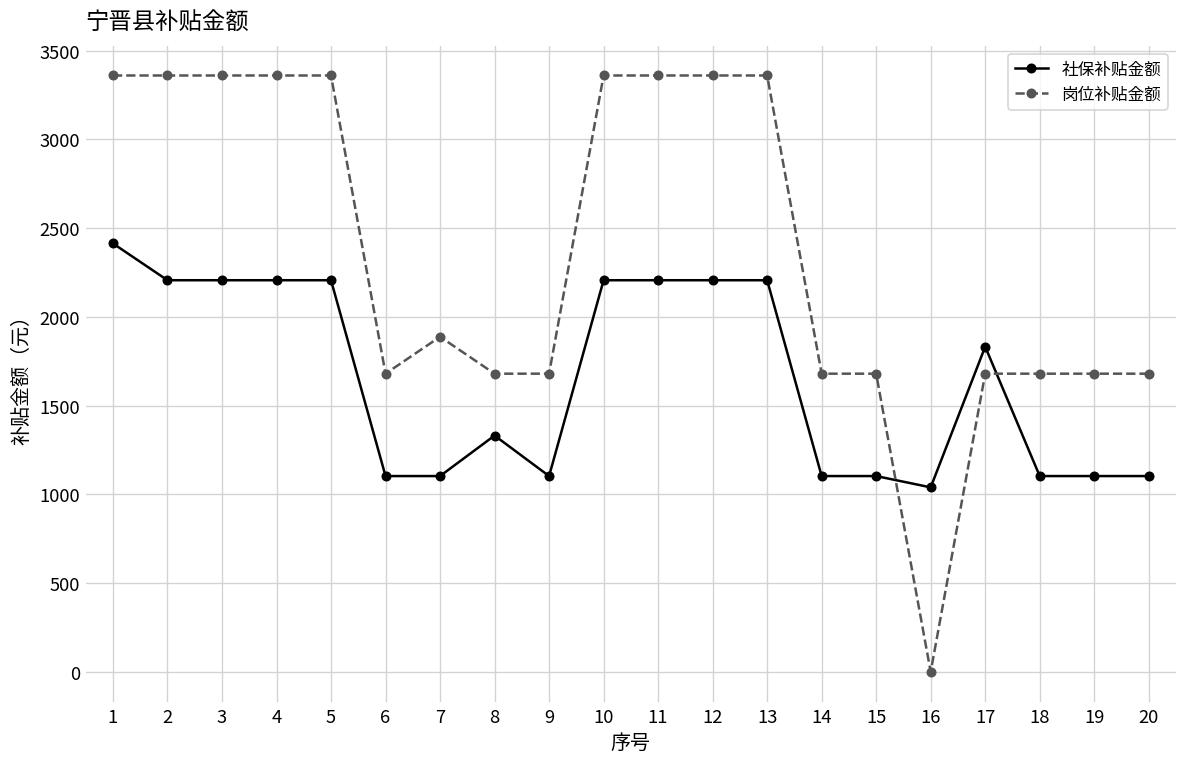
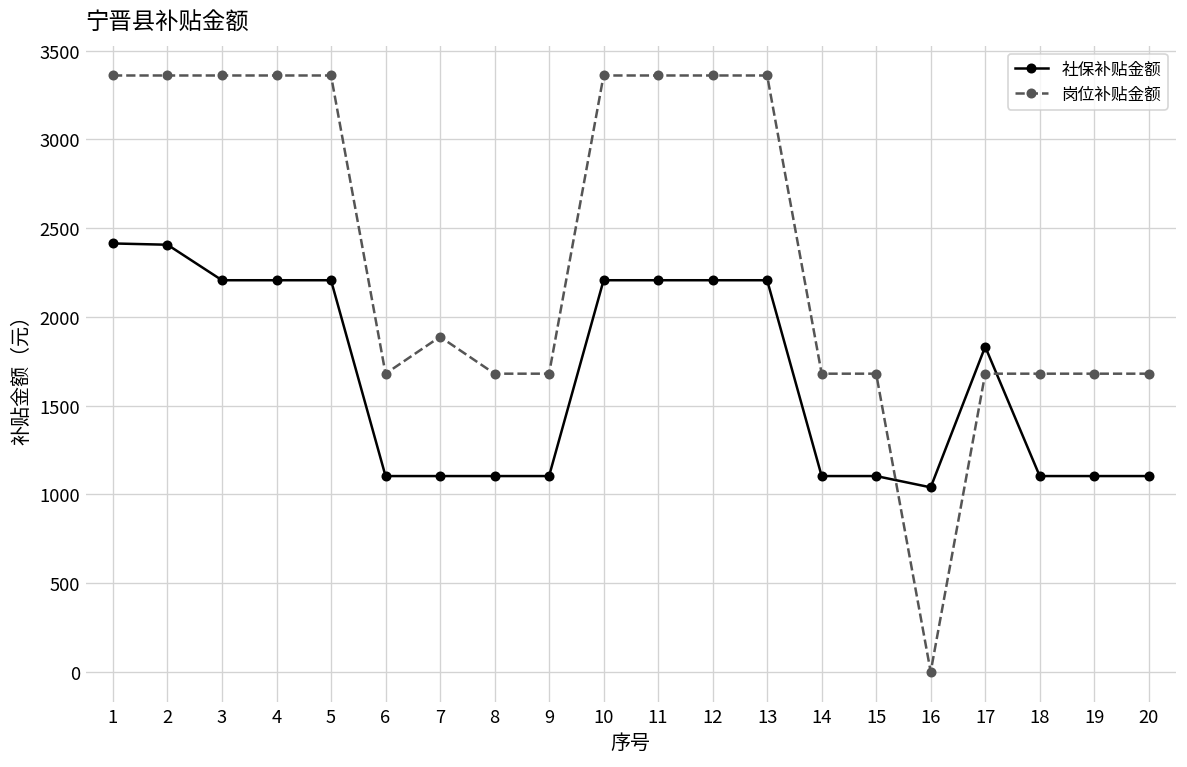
  {
    "社保补贴金额": {
      "1": 2410,
-     "2": 2210,
+     "2": 2410,
      "3": 2210,
      "4": 2210,
      "5": 2210,
      "6": 1100,
      "7": 1100,
-     "8": 1330,
+     "8": 1100,
      "9": 1100,
      "10": 2210,
      "11": 2210,
      "12": 2210,
      "13": 2210,
      "14": 1100,
      "15": 1100,
      "16": 1040,
      "17": 1830,
      "18": 1100,
      "19": 1100,
      "20": 1100
    },
    "岗位补贴金额": {
      "1": 3360,
      "2": 3360,
      "3": 3360,
      "4": 3360,
      "5": 3360,
      "6": 1680,
      "7": 1890,
      "8": 1680,
      "9": 1680,
      "10": 3360,
      "11": 3360,
      "12": 3360,
      "13": 3360,
      "14": 1680,
      "15": 1680,
      "16": 0,
      "17": 1680,
      "18": 1680,
      "19": 1680,
      "20": 1680
    }
  }
